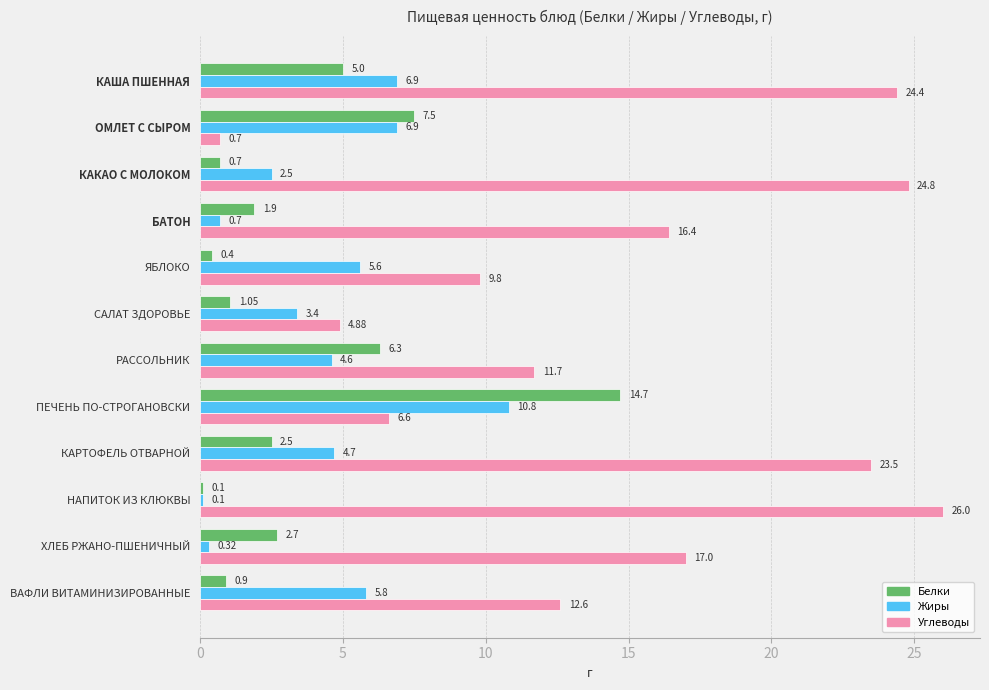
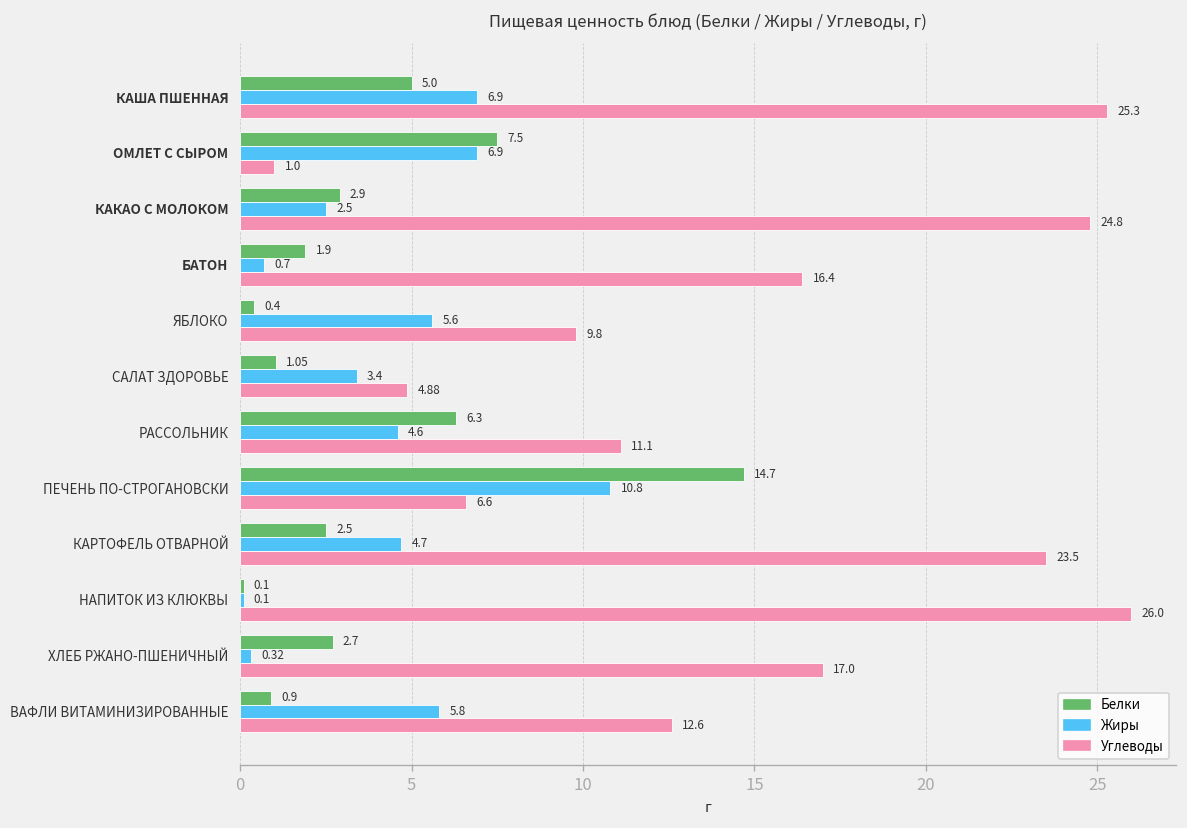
  {
    "Белки": {
      "КАША ПШЕННАЯ": 5.0,
      "ОМЛЕТ С СЫРОМ": 7.5,
-     "КАКАО С МОЛОКОМ": 0.7,
+     "КАКАО С МОЛОКОМ": 2.9,
      "БАТОН": 1.9,
      "ЯБЛОКО": 0.4,
      "САЛАТ ЗДОРОВЬЕ": 1.05,
      "РАССОЛЬНИК": 6.3,
      "ПЕЧЕНЬ ПО-СТРОГАНОВСКИ": 14.7,
      "КАРТОФЕЛЬ ОТВАРНОЙ": 2.5,
      "НАПИТОК ИЗ КЛЮКВЫ": 0.1,
      "ХЛЕБ РЖАНО-ПШЕНИЧНЫЙ": 2.7,
      "ВАФЛИ ВИТАМИНИЗИРОВАННЫЕ": 0.9
    },
    "Жиры": {
      "КАША ПШЕННАЯ": 6.9,
      "ОМЛЕТ С СЫРОМ": 6.9,
      "КАКАО С МОЛОКОМ": 2.5,
      "БАТОН": 0.7,
      "ЯБЛОКО": 5.6,
      "САЛАТ ЗДОРОВЬЕ": 3.4,
      "РАССОЛЬНИК": 4.6,
      "ПЕЧЕНЬ ПО-СТРОГАНОВСКИ": 10.8,
      "КАРТОФЕЛЬ ОТВАРНОЙ": 4.7,
      "НАПИТОК ИЗ КЛЮКВЫ": 0.1,
      "ХЛЕБ РЖАНО-ПШЕНИЧНЫЙ": 0.32,
      "ВАФЛИ ВИТАМИНИЗИРОВАННЫЕ": 5.8
    },
    "Углеводы": {
-     "КАША ПШЕННАЯ": 24.4,
-     "ОМЛЕТ С СЫРОМ": 0.7,
+     "КАША ПШЕННАЯ": 25.3,
+     "ОМЛЕТ С СЫРОМ": 1.0,
      "КАКАО С МОЛОКОМ": 24.8,
      "БАТОН": 16.4,
      "ЯБЛОКО": 9.8,
      "САЛАТ ЗДОРОВЬЕ": 4.88,
-     "РАССОЛЬНИК": 11.7,
+     "РАССОЛЬНИК": 11.1,
      "ПЕЧЕНЬ ПО-СТРОГАНОВСКИ": 6.6,
      "КАРТОФЕЛЬ ОТВАРНОЙ": 23.5,
      "НАПИТОК ИЗ КЛЮКВЫ": 26.0,
      "ХЛЕБ РЖАНО-ПШЕНИЧНЫЙ": 17.0,
      "ВАФЛИ ВИТАМИНИЗИРОВАННЫЕ": 12.6
    }
  }
